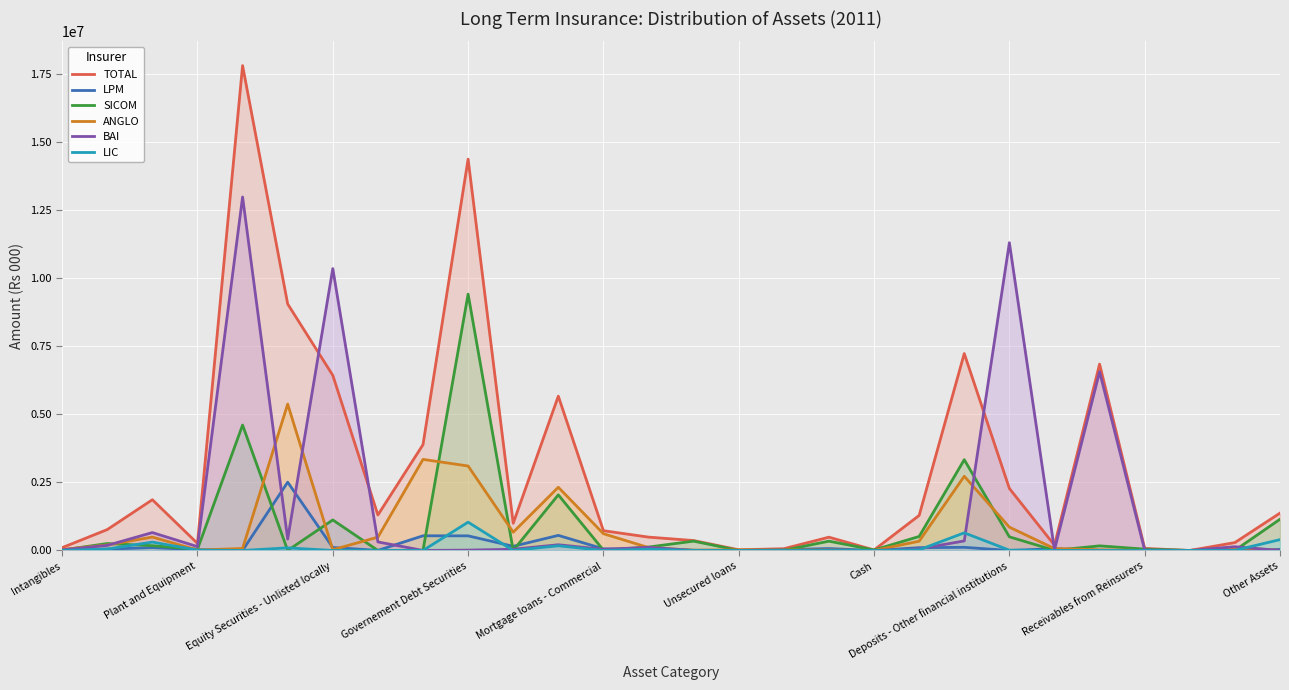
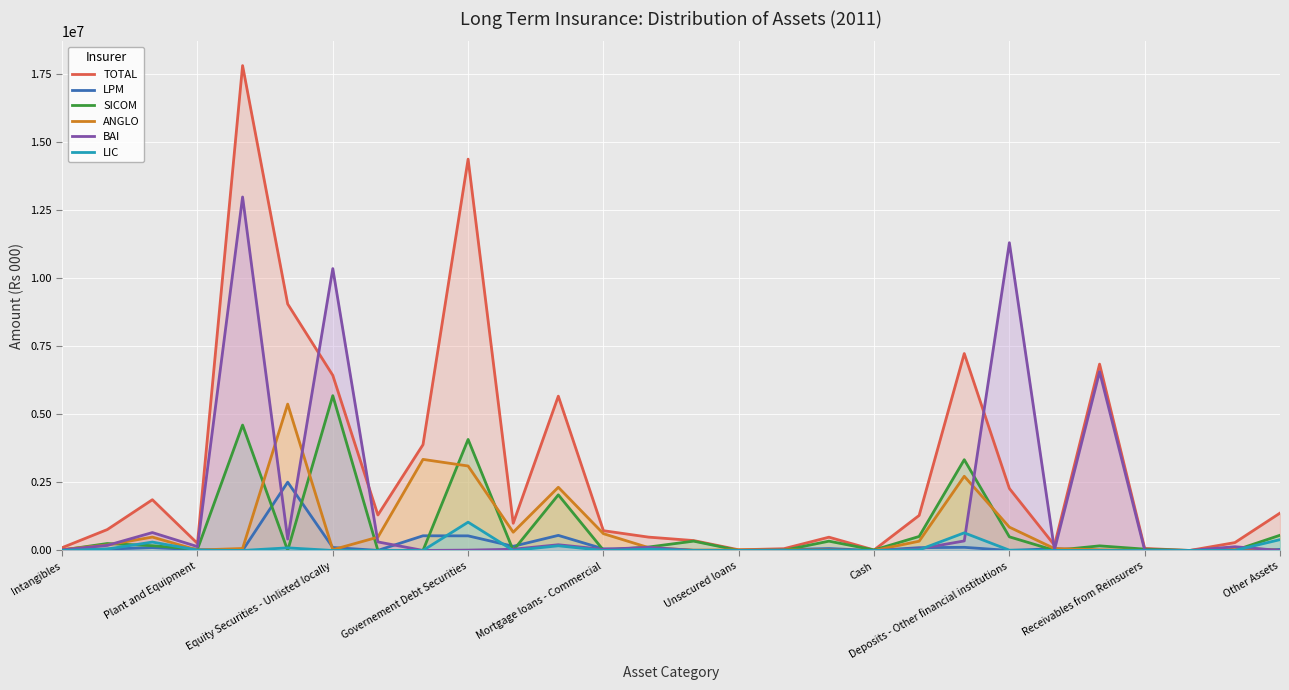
  {
    "SICOM": {
-     "Equity Securities - Unlisted locally": 1100000,
-     "Governement Debt Securities": 9400000,
+     "Equity Securities - Unlisted locally": 5700000,
+     "Governement Debt Securities": 4100000,
      "Deposits - Other financial institutions": 500000,
-     "Other Assets": 1100000
+     "Other Assets": 600000
    },
    "BAI": {
      "Plant and Equipment": 100000,
      "Equity Securities - Unlisted locally": 10400000,
      "Governement Debt Securities": 0,
      "Deposits - Other financial institutions": 11300000
    }
  }
